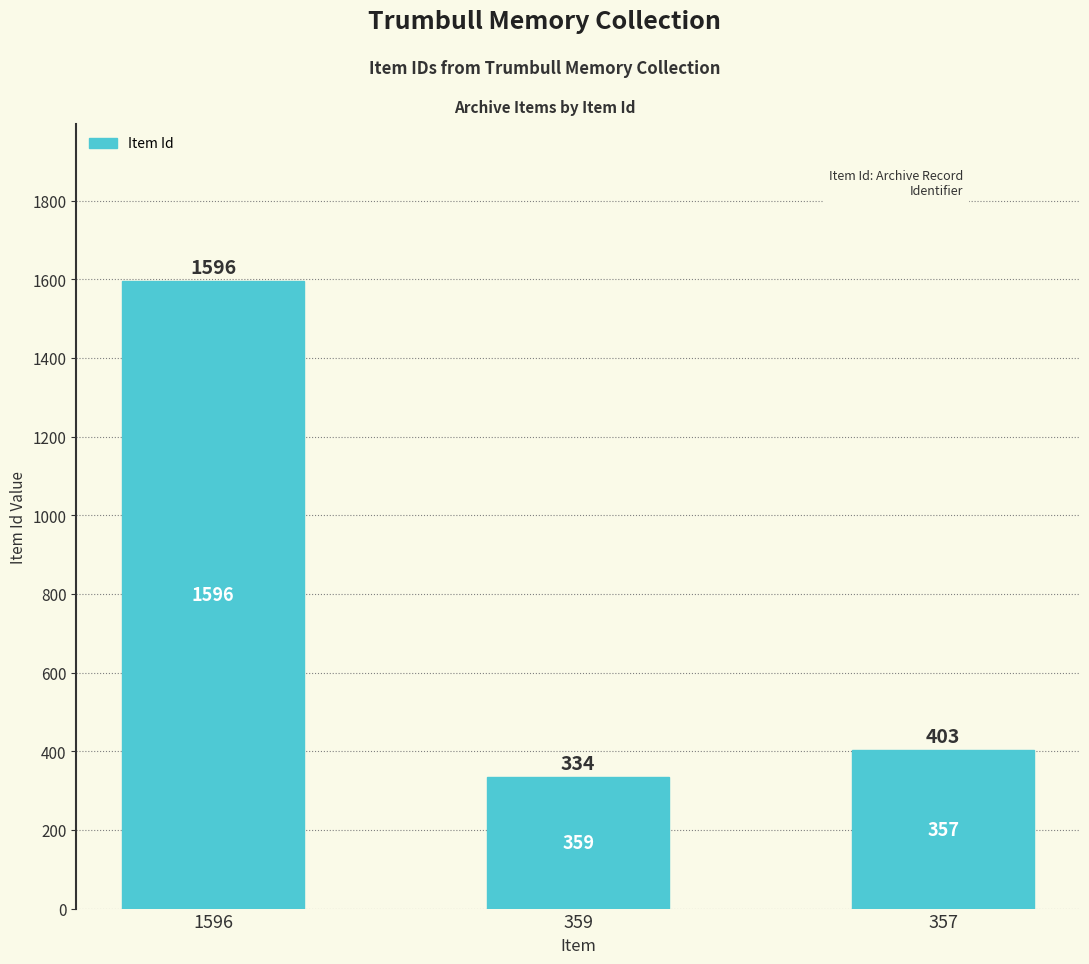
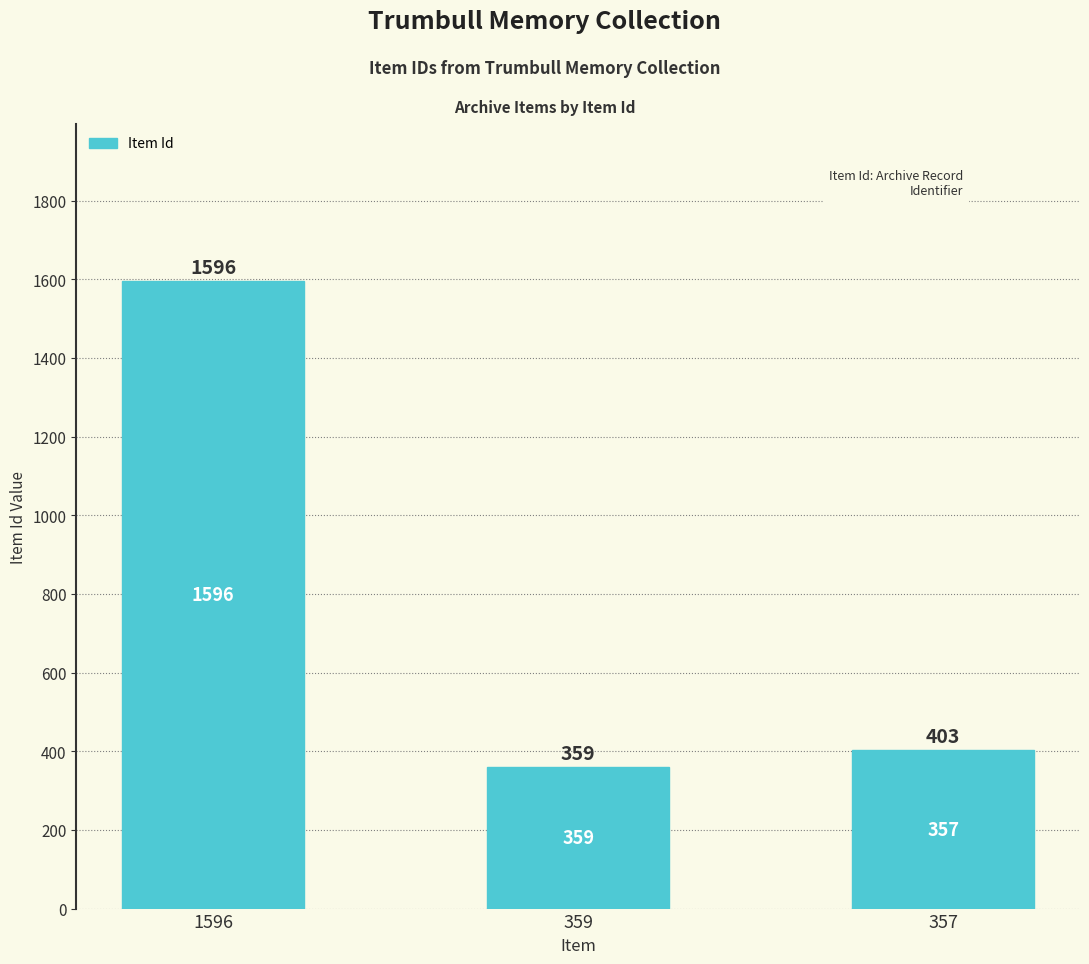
  {
    "1596": 1596,
-   "359": 334,
+   "359": 359,
    "357": 403
  }
